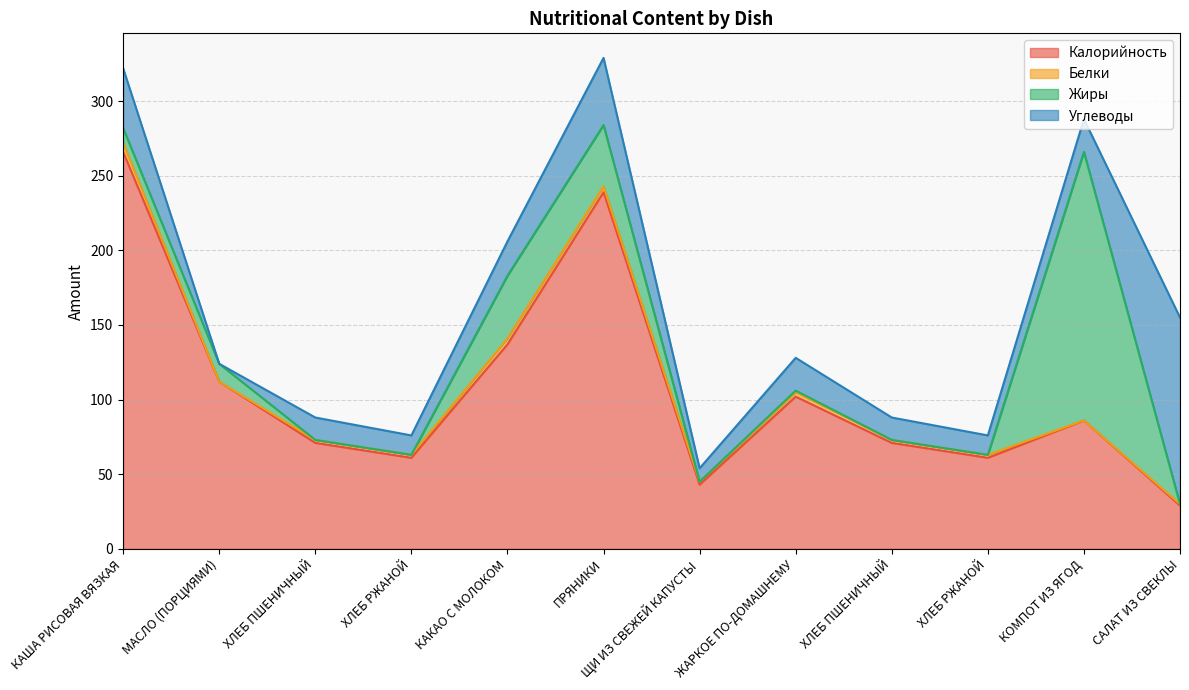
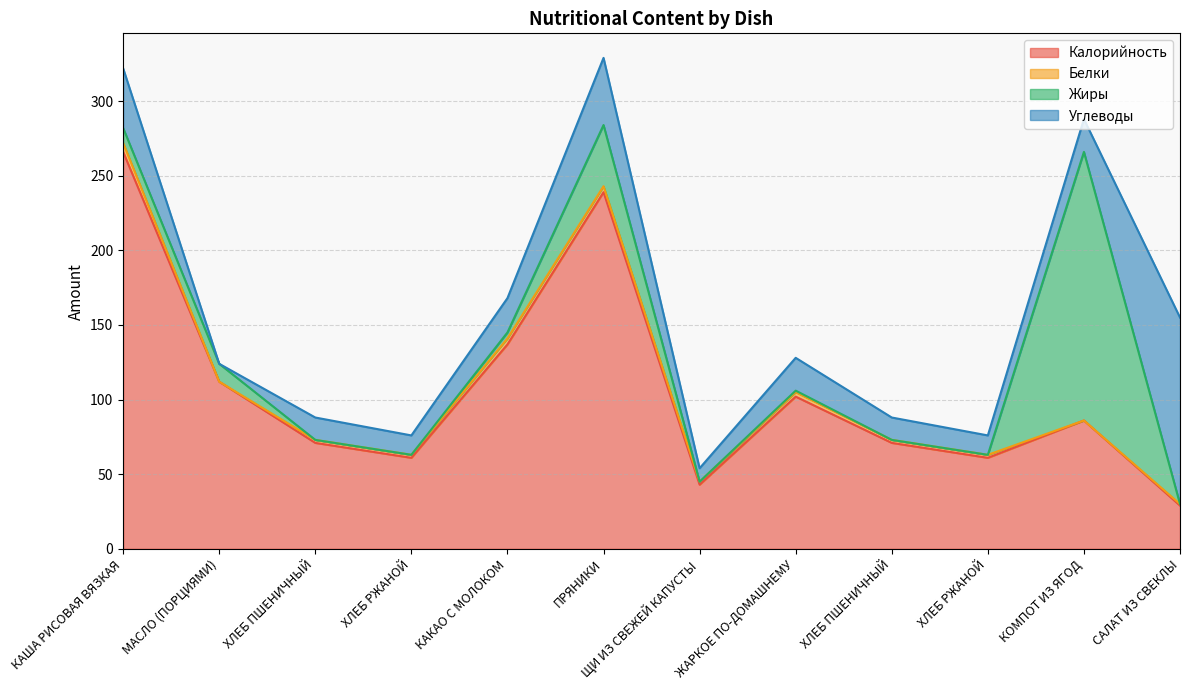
  {
    "Калорийность": {
      "КАША РИСОВАЯ ВЯЗКАЯ": 266,
      "КАКАО С МОЛОКОМ": 137,
      "ПРЯНИКИ": 239,
      "ЩИ ИЗ СВЕЖЕЙ КАПУСТЫ": 43,
      "ЖАРКОЕ ПО-ДОМАШНЕМУ": 102
    },
    "Белки": {
      "КАША РИСОВАЯ ВЯЗКАЯ": 6,
      "КАКАО С МОЛОКОМ": 4,
      "ПРЯНИКИ": 4
    },
    "Жиры": {
      "КАША РИСОВАЯ ВЯЗКАЯ": 10,
-     "КАКАО С МОЛОКОМ": 42,
+     "КАКАО С МОЛОКОМ": 4,
      "ПРЯНИКИ": 41,
      "КОМПОТ ИЗ ЯГОД": 180
    },
    "Углеводы": {
      "КАША РИСОВАЯ ВЯЗКАЯ": 40,
      "КАКАО С МОЛОКОМ": 23,
      "ПРЯНИКИ": 45,
      "ЩИ ИЗ СВЕЖЕЙ КАПУСТЫ": 9,
      "ЖАРКОЕ ПО-ДОМАШНЕМУ": 22,
      "САЛАТ ИЗ СВЕКЛЫ": 125
    }
  }
